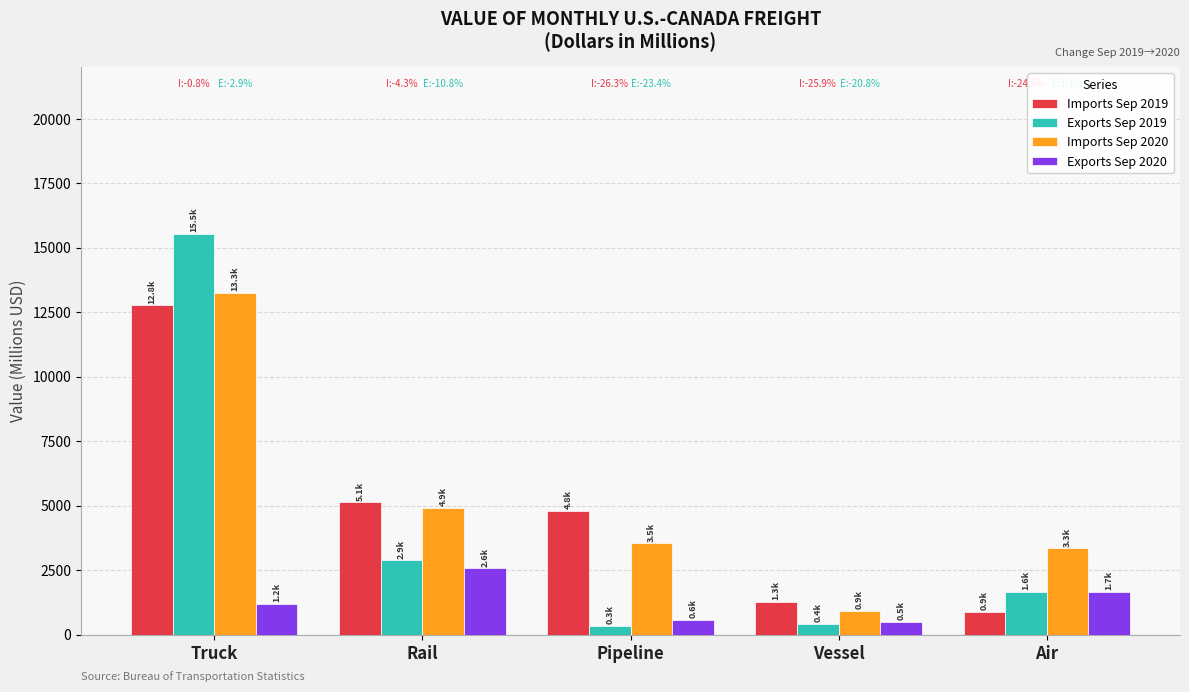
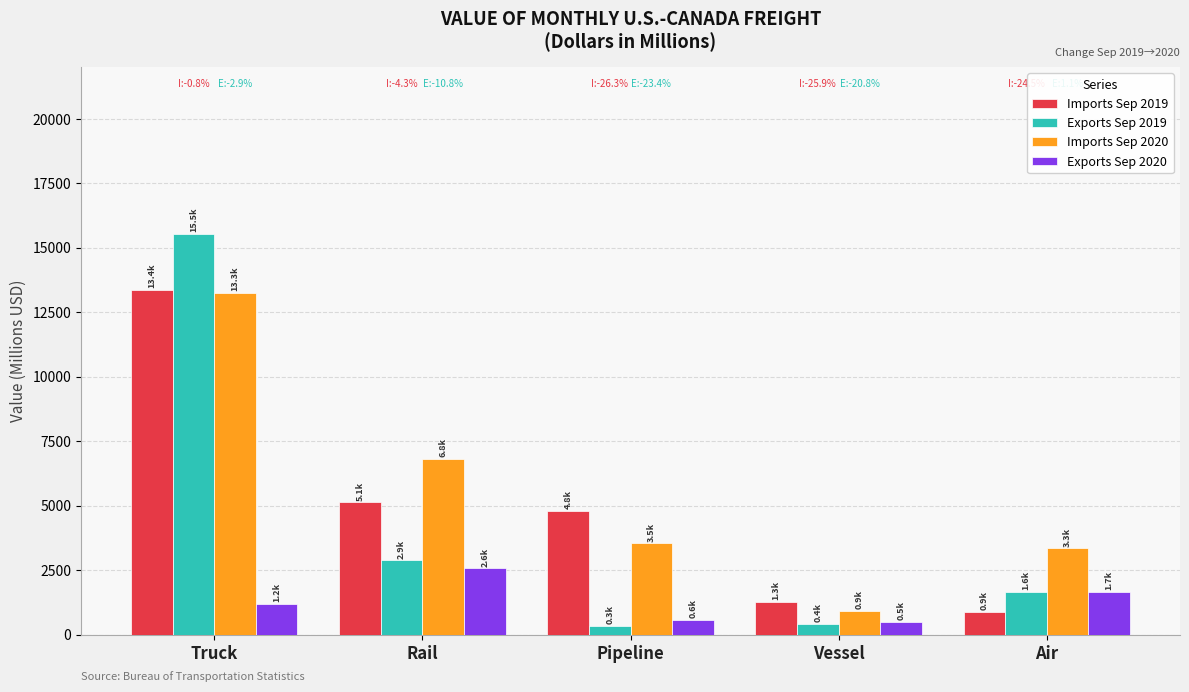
  {
    "Imports Sep 2019": {
-     "Truck": "12.8k",
+     "Truck": "13.4k",
      "Rail": "5.1k",
      "Pipeline": "4.8k",
      "Vessel": "1.3k",
      "Air": "0.9k"
    },
    "Exports Sep 2019": {
      "Truck": "15.5k",
      "Rail": "2.9k",
      "Pipeline": "0.3k",
      "Vessel": "0.4k",
      "Air": "1.6k"
    },
    "Imports Sep 2020": {
      "Truck": "13.3k",
-     "Rail": "4.9k",
+     "Rail": "6.8k",
      "Pipeline": "3.5k",
      "Vessel": "0.9k",
      "Air": "3.3k"
    },
    "Exports Sep 2020": {
      "Truck": "1.2k",
      "Rail": "2.6k",
      "Pipeline": "0.6k",
      "Vessel": "0.5k",
      "Air": "1.7k"
    }
  }
